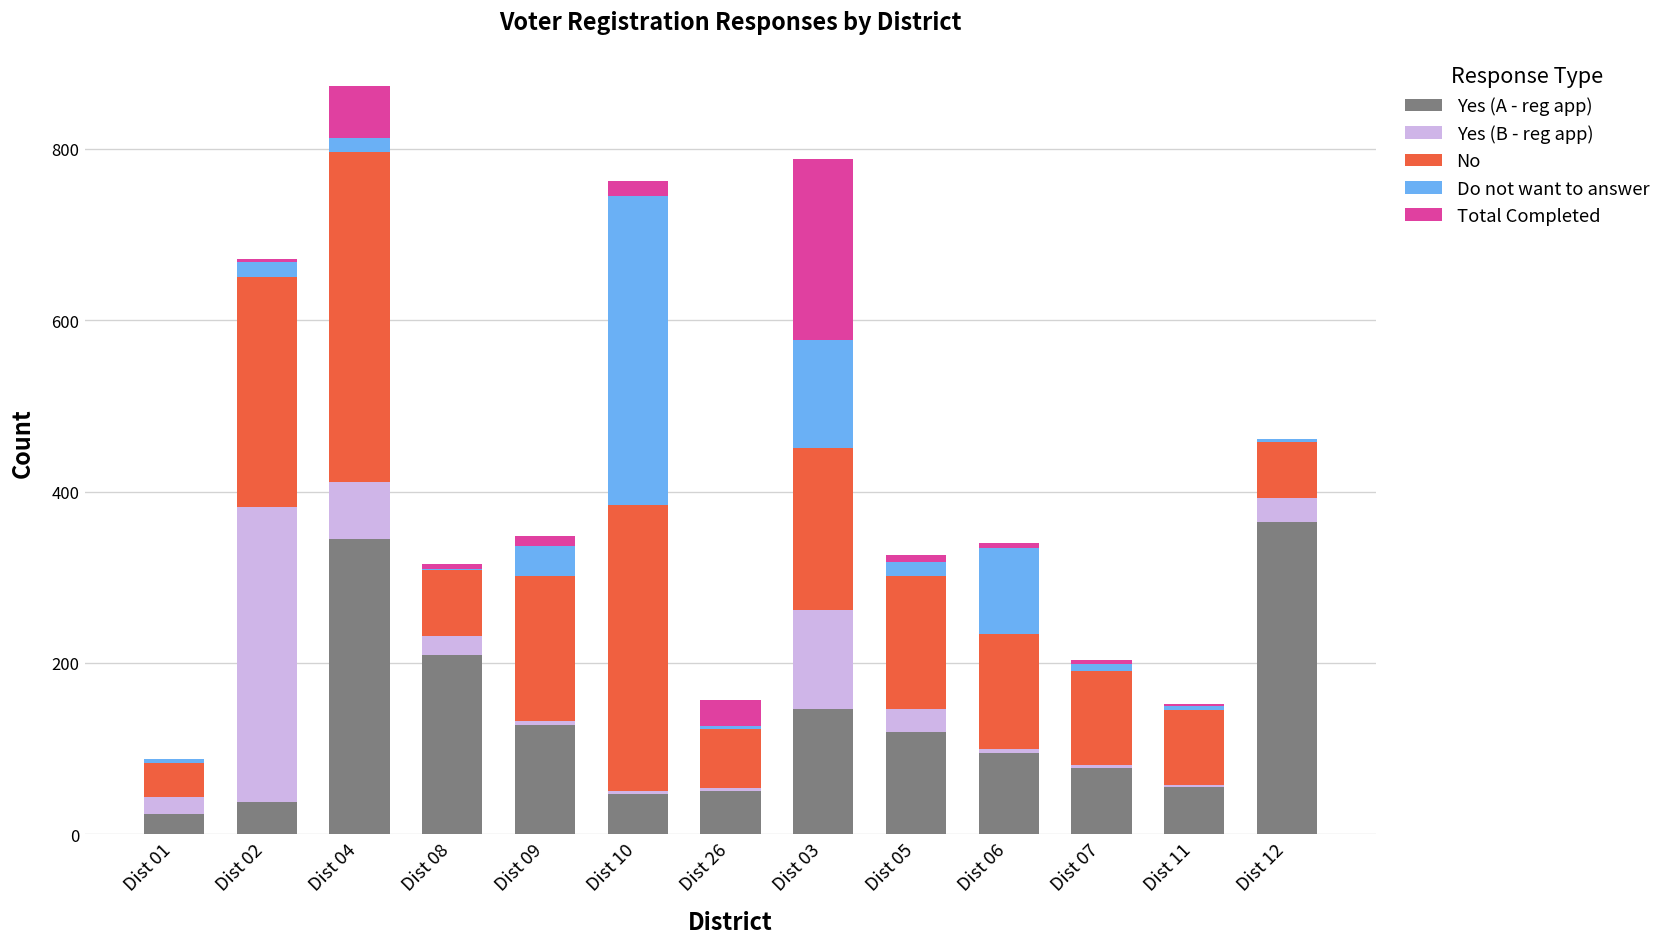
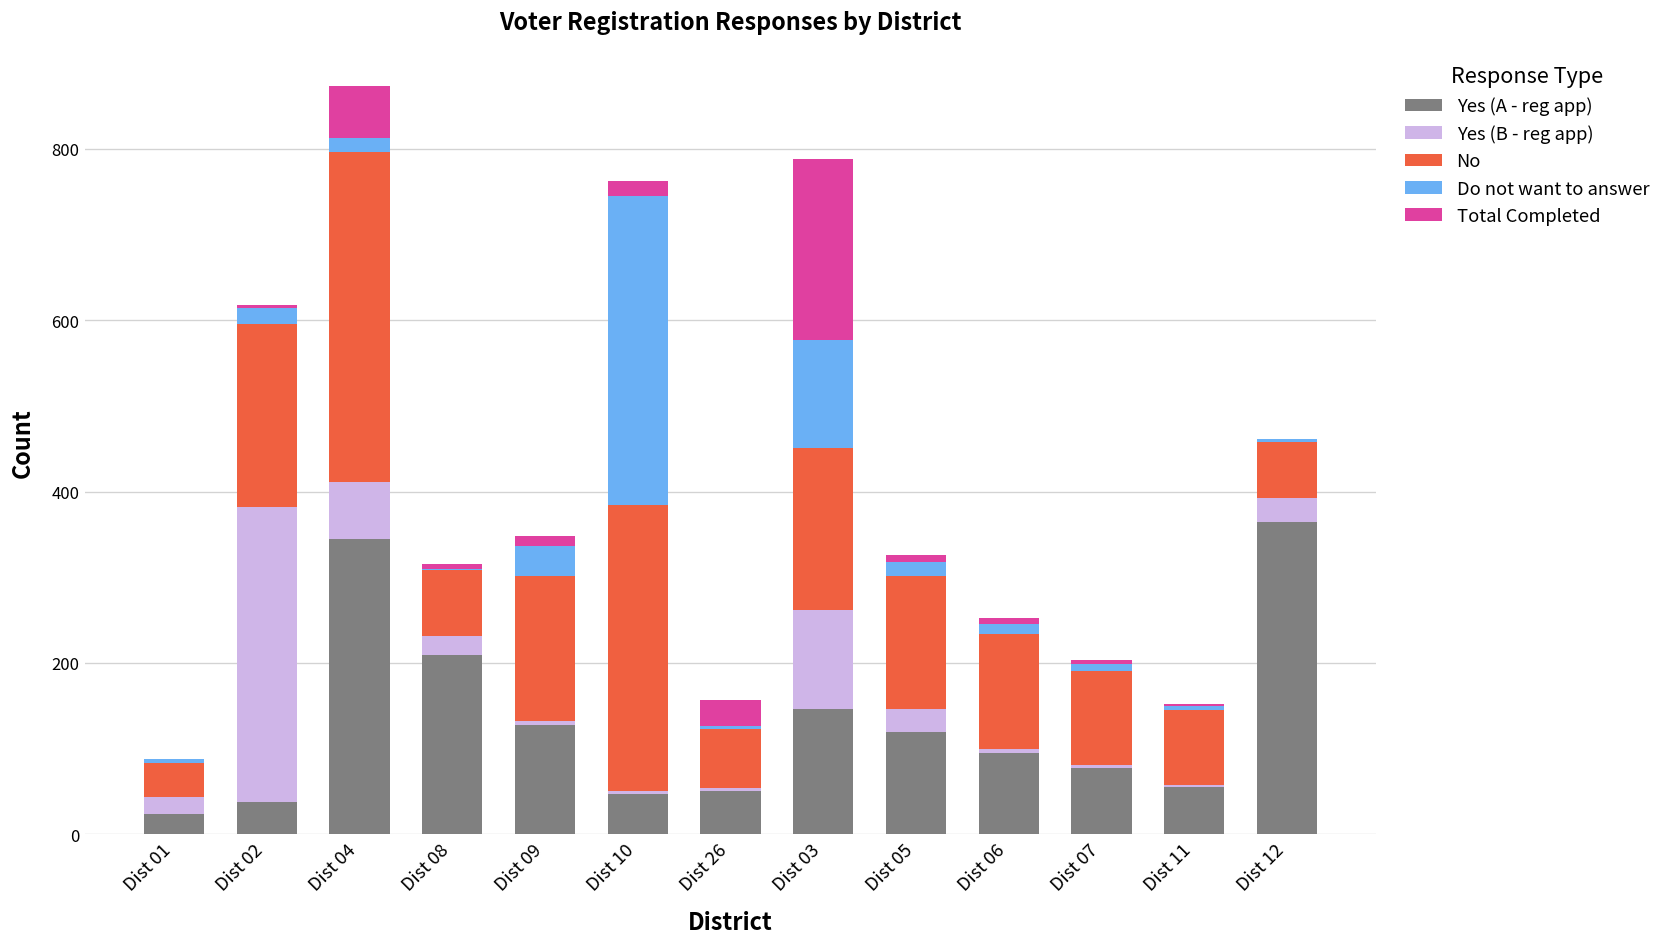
  {
    "Yes (A - reg app)": {
      "Dist 01": 20,
      "Dist 02": 40,
      "Dist 04": 350,
      "Dist 08": 210,
      "Dist 09": 130,
      "Dist 10": 50,
      "Dist 26": 50,
      "Dist 03": 150,
      "Dist 05": 120,
      "Dist 06": 100,
      "Dist 07": 80,
      "Dist 11": 60,
      "Dist 12": 370
    },
    "Yes (B - reg app)": {
      "Dist 01": 20,
      "Dist 02": 340,
      "Dist 04": 70,
      "Dist 08": 20,
      "Dist 09": 0,
      "Dist 26": 0,
      "Dist 03": 120,
      "Dist 05": 30,
      "Dist 06": 10,
      "Dist 12": 30
    },
    "No": {
      "Dist 01": 40,
-     "Dist 02": 270,
+     "Dist 02": 210,
      "Dist 04": 390,
      "Dist 08": 80,
      "Dist 09": 170,
      "Dist 10": 330,
      "Dist 26": 70,
      "Dist 03": 190,
      "Dist 05": 160,
      "Dist 06": 130,
      "Dist 07": 110,
      "Dist 11": 90,
      "Dist 12": 70
    },
    "Do not want to answer": {
      "Dist 01": 10,
      "Dist 02": 20,
      "Dist 04": 20,
      "Dist 09": 30,
      "Dist 10": 360,
      "Dist 26": 0,
      "Dist 03": 130,
      "Dist 05": 20,
-     "Dist 06": 100,
+     "Dist 06": 10,
      "Dist 07": 10,
      "Dist 11": 10
    },
    "Total Completed": {
      "Dist 01": 0,
      "Dist 02": 0,
      "Dist 04": 60,
      "Dist 08": 10,
      "Dist 09": 10,
      "Dist 10": 20,
      "Dist 26": 30,
      "Dist 03": 210,
      "Dist 05": 10,
      "Dist 06": 10,
      "Dist 07": 0
    }
  }
